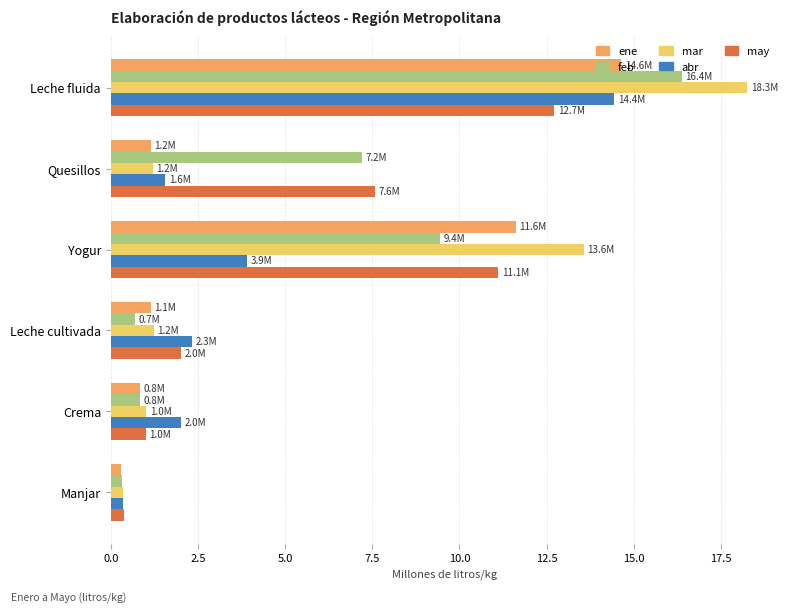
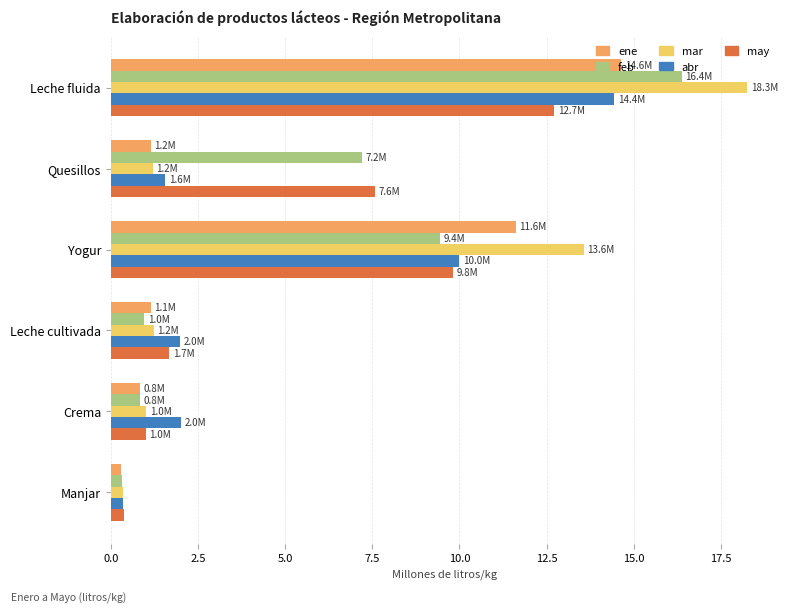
  {
    "feb": {
      "Leche fluida": "16.4M",
      "Quesillos": "7.2M",
      "Yogur": "9.4M",
-     "Leche cultivada": "0.7M",
+     "Leche cultivada": "1.0M",
      "Crema": "0.8M"
    },
    "abr": {
      "Leche fluida": "14.4M",
      "Quesillos": "1.6M",
-     "Yogur": "3.9M",
-     "Leche cultivada": "2.3M",
+     "Yogur": "10.0M",
+     "Leche cultivada": "2.0M",
      "Crema": "2.0M"
    },
    "may": {
      "Leche fluida": "12.7M",
      "Quesillos": "7.6M",
-     "Yogur": "11.1M",
-     "Leche cultivada": "2.0M",
+     "Yogur": "9.8M",
+     "Leche cultivada": "1.7M",
      "Crema": "1.0M"
    }
  }
